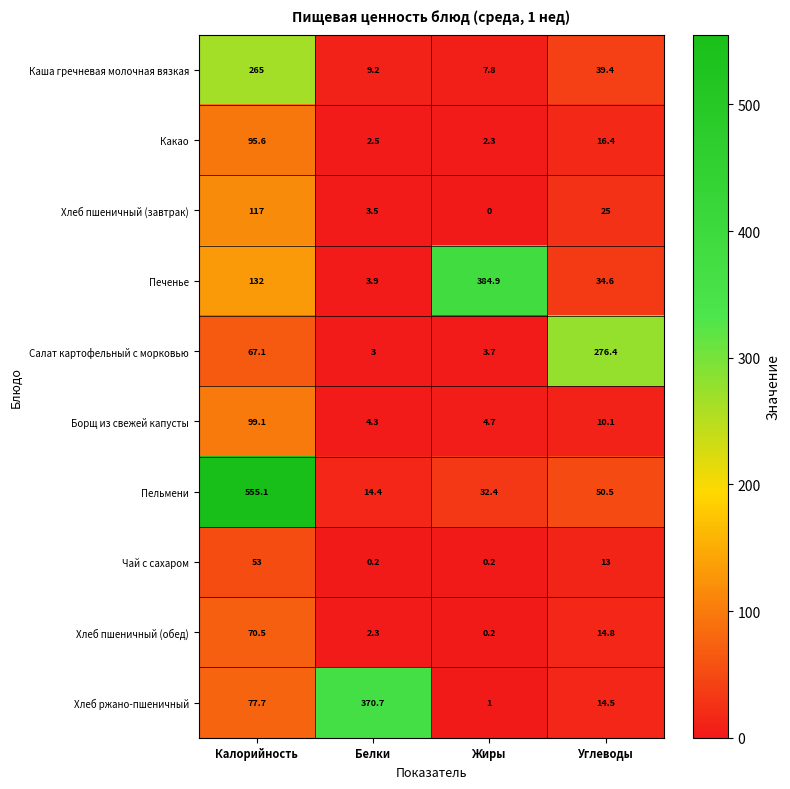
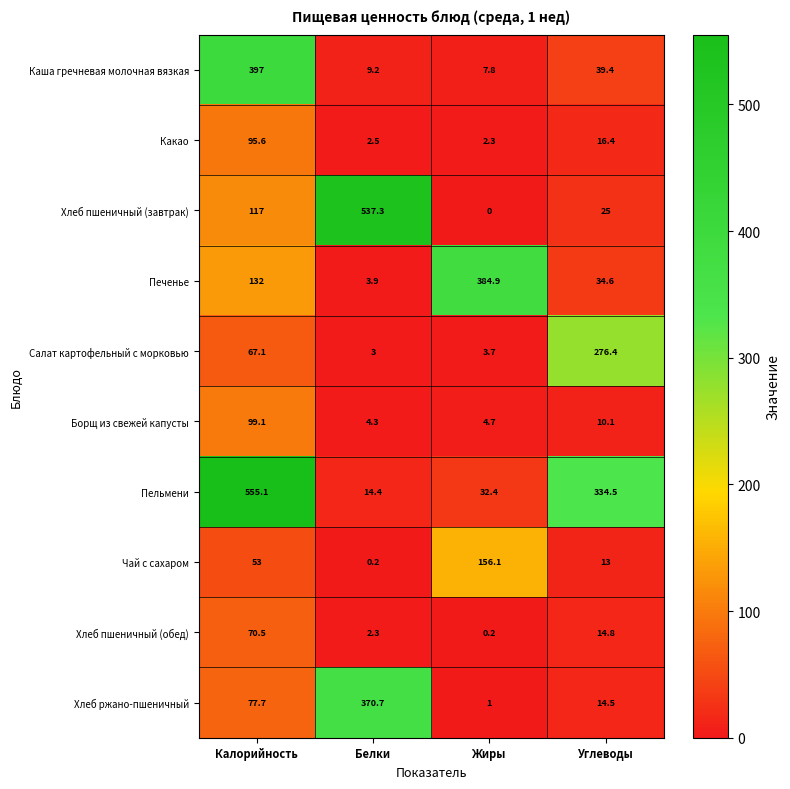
  {
    "Каша гречневая молочная вязкая": {
-     "Калорийность": 265,
+     "Калорийность": 397,
      "Белки": 9.2,
      "Жиры": 7.8,
      "Углеводы": 39.4
    },
    "Какао": {
      "Калорийность": 95.6,
      "Белки": 2.5,
      "Жиры": 2.3,
      "Углеводы": 16.4
    },
    "Хлеб пшеничный (завтрак)": {
      "Калорийность": 117,
-     "Белки": 3.5,
+     "Белки": 537.3,
      "Жиры": 0,
      "Углеводы": 25
    },
    "Печенье": {
      "Калорийность": 132,
      "Белки": 3.9,
      "Жиры": 384.9,
      "Углеводы": 34.6
    },
    "Салат картофельный с морковью": {
      "Калорийность": 67.1,
      "Белки": 3,
      "Жиры": 3.7,
      "Углеводы": 276.4
    },
    "Борщ из свежей капусты": {
      "Калорийность": 99.1,
      "Белки": 4.3,
      "Жиры": 4.7,
      "Углеводы": 10.1
    },
    "Пельмени": {
      "Калорийность": 555.1,
      "Белки": 14.4,
      "Жиры": 32.4,
-     "Углеводы": 50.5
+     "Углеводы": 334.5
    },
    "Чай с сахаром": {
      "Калорийность": 53,
      "Белки": 0.2,
-     "Жиры": 0.2,
+     "Жиры": 156.1,
      "Углеводы": 13
    },
    "Хлеб пшеничный (обед)": {
      "Калорийность": 70.5,
      "Белки": 2.3,
      "Жиры": 0.2,
      "Углеводы": 14.8
    },
    "Хлеб ржано-пшеничный": {
      "Калорийность": 77.7,
      "Белки": 370.7,
      "Жиры": 1,
      "Углеводы": 14.5
    }
  }
